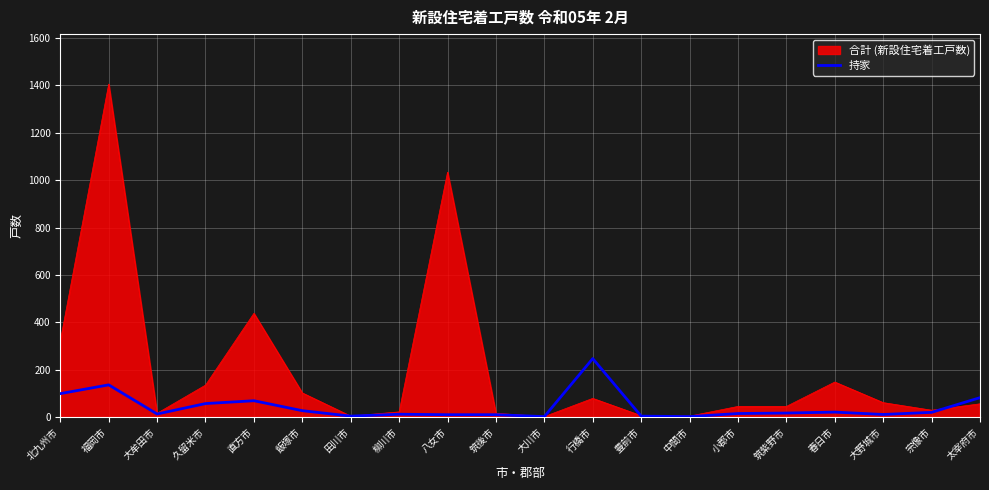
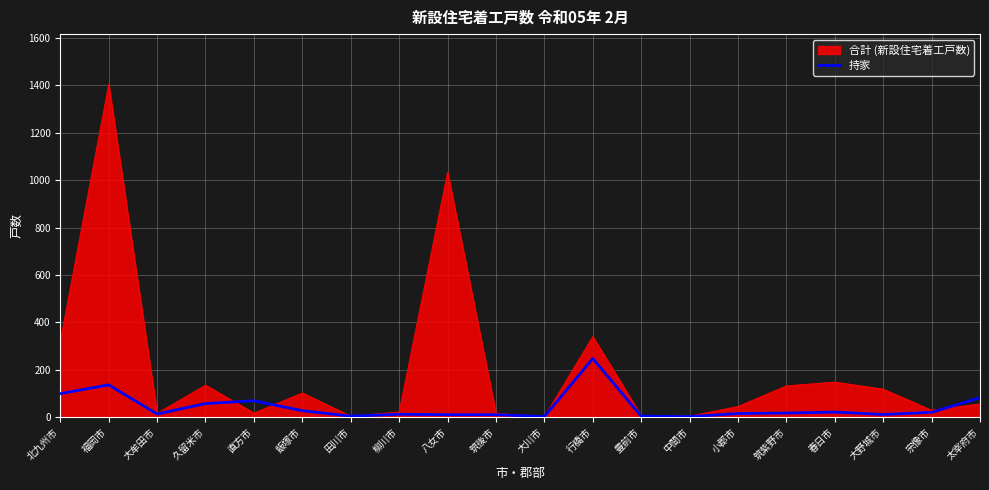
  {
    "合計 (新設住宅着工戸数)": {
      "北九州市": 320,
      "福岡市": 1410,
      "久留米市": 140,
-     "直方市": 440,
+     "直方市": 20,
      "飯塚市": 100,
      "八女市": 1030,
-     "行橋市": 80,
+     "行橋市": 340,
      "小郡市": 50,
-     "筑紫野市": 50,
+     "筑紫野市": 130,
      "春日市": 150,
-     "大野城市": 60,
+     "大野城市": 120,
      "太宰府市": 60
    },
    "持家": {
      "北九州市": 100,
      "福岡市": 140,
      "久留米市": 60,
      "直方市": 70,
      "飯塚市": 30,
      "八女市": 10,
      "行橋市": 250,
      "小郡市": 20,
      "筑紫野市": 20,
      "春日市": 20,
      "大野城市": 10,
      "太宰府市": 80
    }
  }
